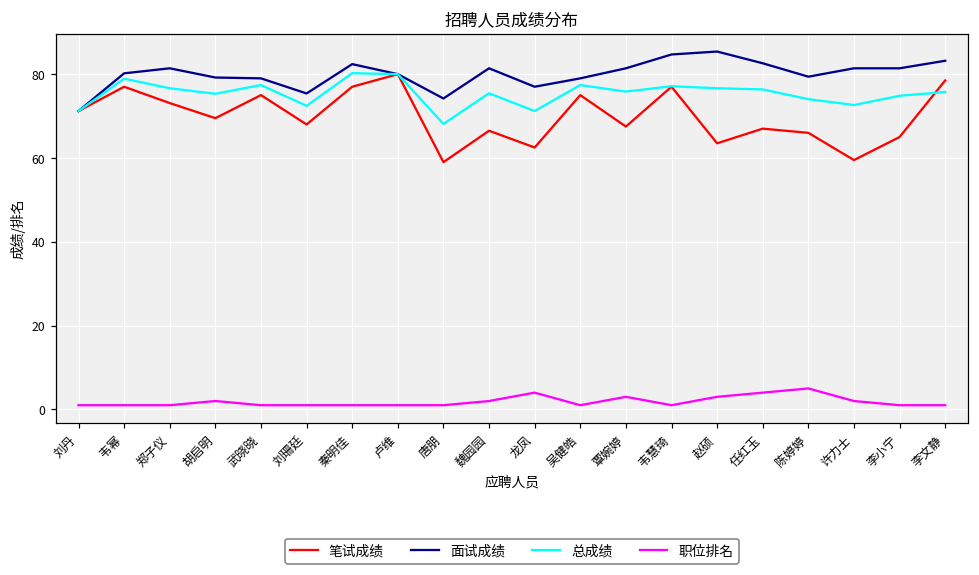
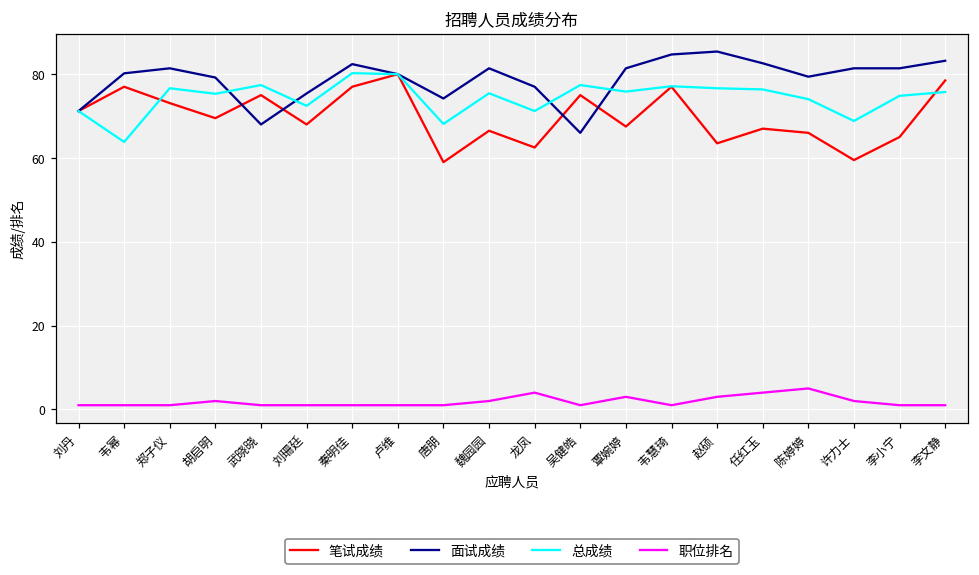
  {
    "笔试成绩": {
      "韦幂": 77,
      "郑子仪": 73,
      "胡启明": 70,
      "武晓晓": 75,
      "刘珊廷": 68,
      "秦明佳": 77,
      "唐朋": 59,
      "魏园园": 67,
      "龙凤": 63,
      "吴健皓": 75,
      "覃婉婷": 68,
      "赵硕": 64,
      "任红玉": 67,
      "陈婷婷": 66,
      "许力士": 60,
      "李小宁": 65,
      "李文静": 79
    },
    "面试成绩": {
      "韦幂": 80,
      "郑子仪": 81,
      "胡启明": 79,
-     "武晓晓": 79,
+     "武晓晓": 68,
      "刘珊廷": 75,
      "秦明佳": 82,
      "唐朋": 74,
      "魏园园": 81,
      "龙凤": 77,
-     "吴健皓": 79,
+     "吴健皓": 66,
      "覃婉婷": 81,
      "韦慧琦": 85,
      "赵硕": 85,
      "任红玉": 83,
      "陈婷婷": 79,
      "许力士": 81,
      "李小宁": 81,
      "李文静": 83
    },
    "总成绩": {
-     "韦幂": 79,
+     "韦幂": 64,
      "郑子仪": 77,
      "胡启明": 75,
      "武晓晓": 77,
      "刘珊廷": 72,
      "秦明佳": 80,
      "唐朋": 68,
      "魏园园": 75,
      "龙凤": 71,
      "吴健皓": 77,
      "覃婉婷": 76,
      "赵硕": 77,
      "任红玉": 76,
      "陈婷婷": 74,
-     "许力士": 73,
+     "许力士": 69,
      "李小宁": 75,
      "李文静": 76
    },
    "职位排名": {
      "刘丹": 1,
      "韦幂": 1,
      "郑子仪": 1,
      "胡启明": 2,
      "武晓晓": 1,
      "刘珊廷": 1,
      "秦明佳": 1,
      "卢维": 1,
      "唐朋": 1,
      "魏园园": 2,
      "龙凤": 4,
      "吴健皓": 1,
      "覃婉婷": 3,
      "韦慧琦": 1,
      "赵硕": 3,
      "任红玉": 4,
      "陈婷婷": 5,
      "许力士": 2,
      "李小宁": 1,
      "李文静": 1
    }
  }
